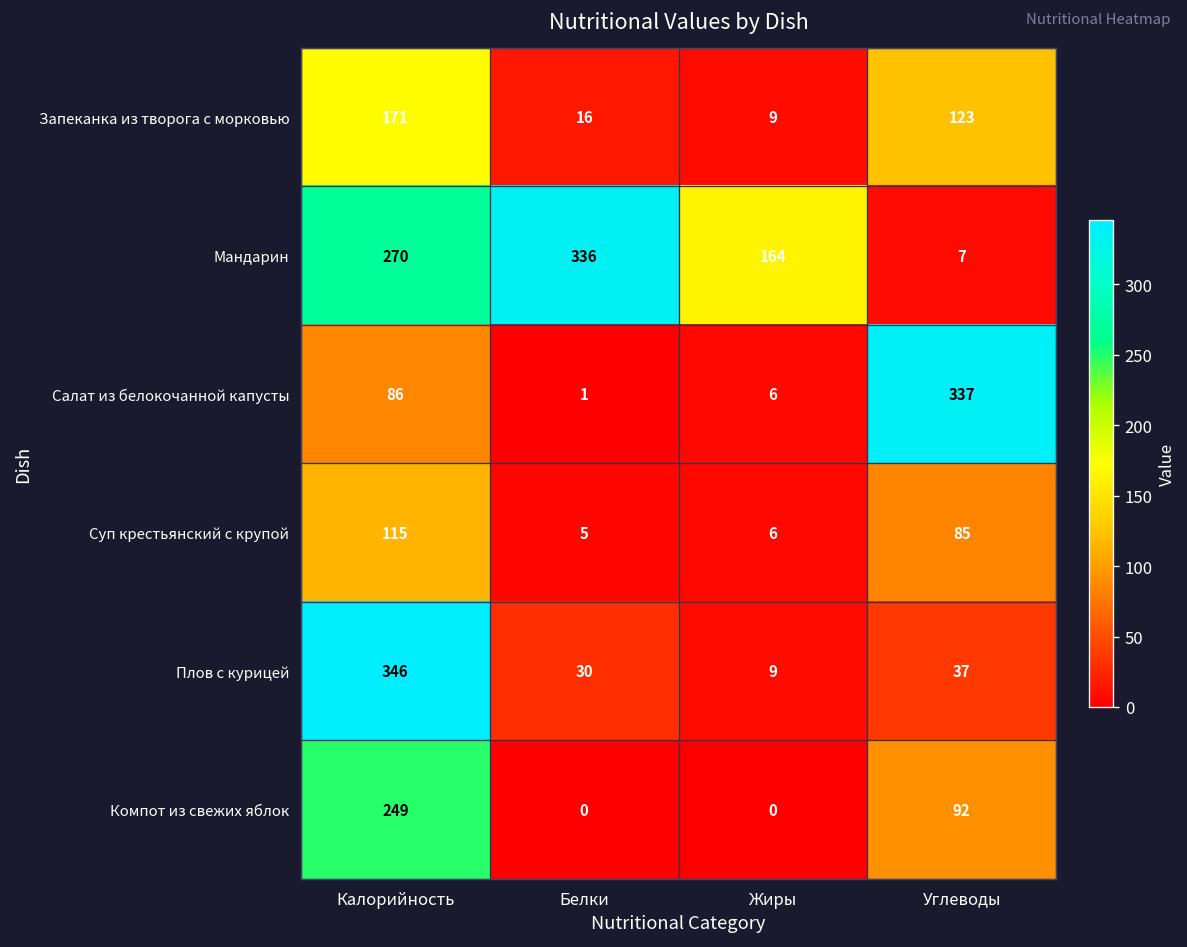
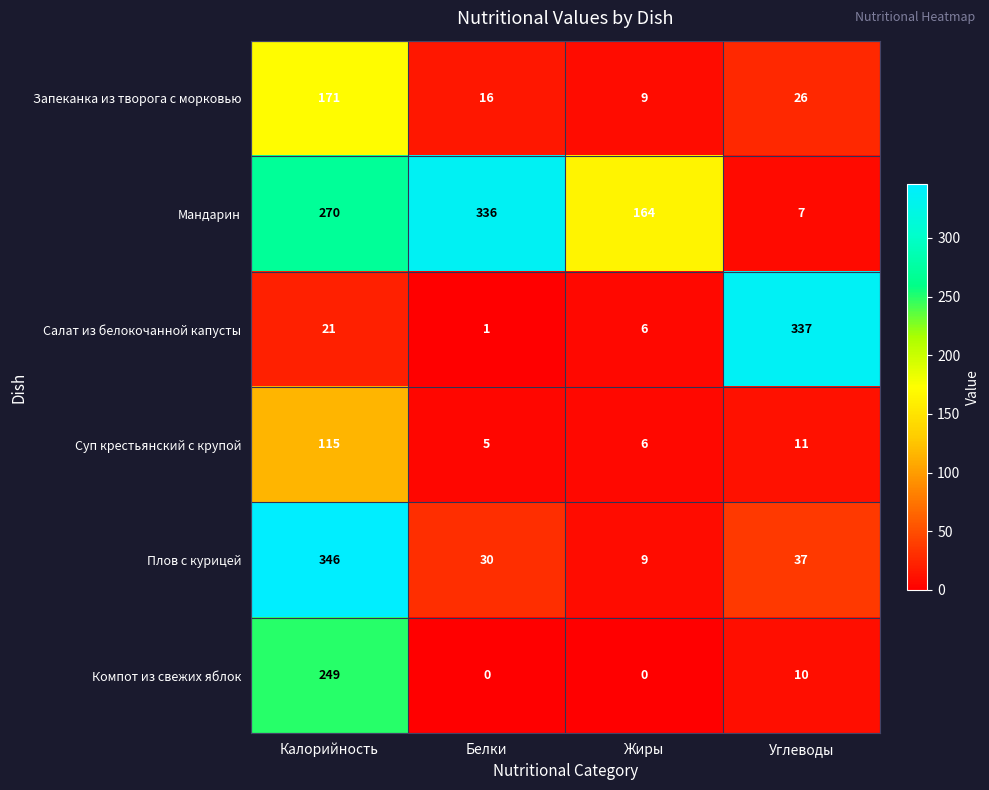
  {
    "Запеканка из творога с морковью": {
      "Калорийность": 171,
      "Белки": 16,
      "Жиры": 9,
-     "Углеводы": 123
+     "Углеводы": 26
    },
    "Мандарин": {
      "Калорийность": 270,
      "Белки": 336,
      "Жиры": 164,
      "Углеводы": 7
    },
    "Салат из белокочанной капусты": {
-     "Калорийность": 86,
+     "Калорийность": 21,
      "Белки": 1,
      "Жиры": 6,
      "Углеводы": 337
    },
    "Суп крестьянский с крупой": {
      "Калорийность": 115,
      "Белки": 5,
      "Жиры": 6,
-     "Углеводы": 85
+     "Углеводы": 11
    },
    "Плов с курицей": {
      "Калорийность": 346,
      "Белки": 30,
      "Жиры": 9,
      "Углеводы": 37
    },
    "Компот из свежих яблок": {
      "Калорийность": 249,
      "Белки": 0,
      "Жиры": 0,
-     "Углеводы": 92
+     "Углеводы": 10
    }
  }
